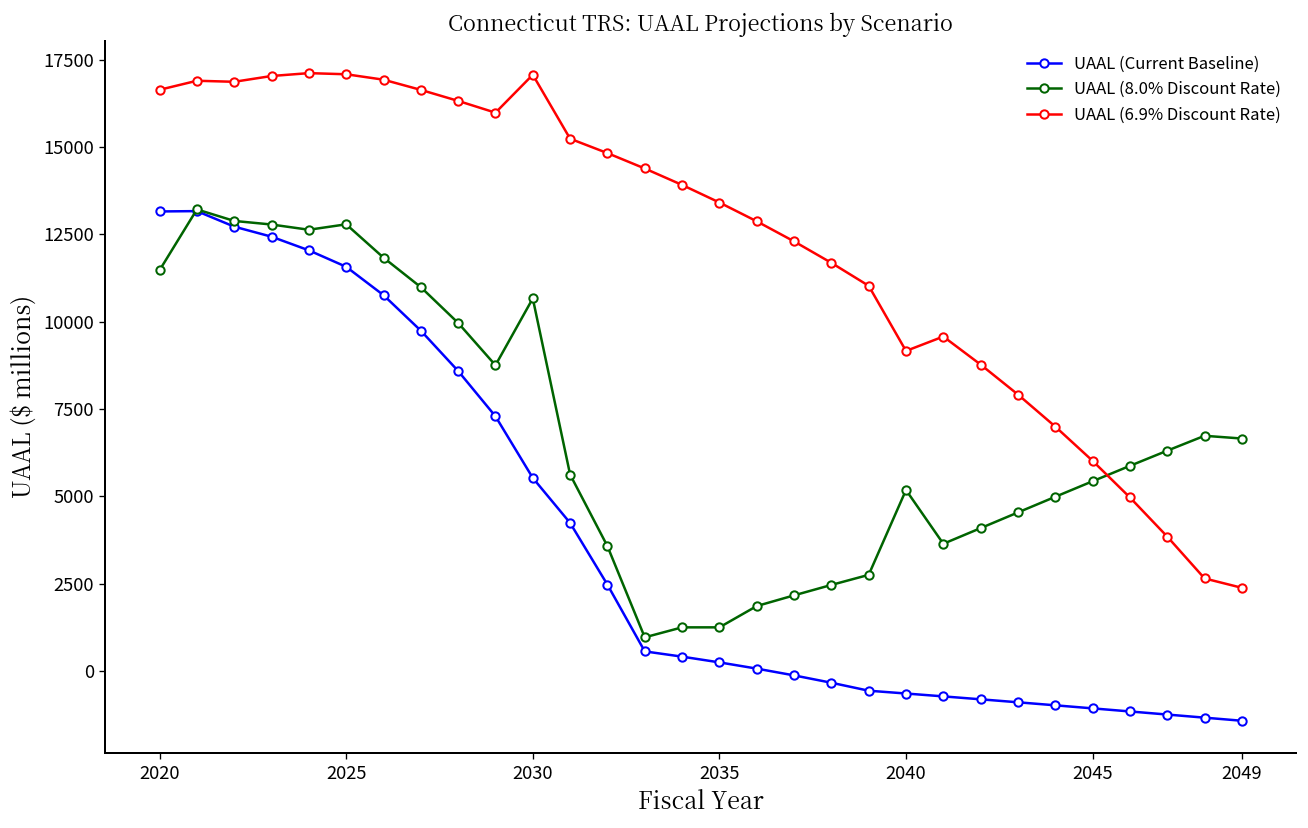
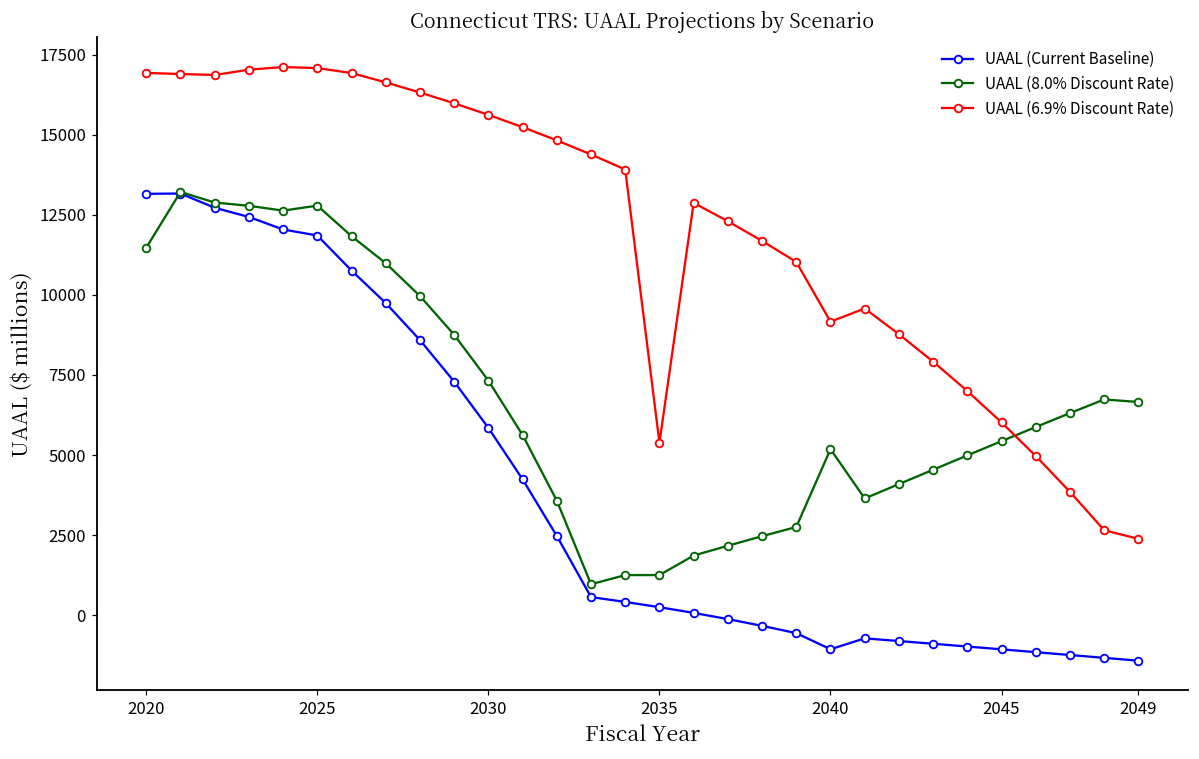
  {
    "UAAL (Current Baseline)": {
      "2020": 13200,
-     "2025": 11600,
-     "2030": 5500,
+     "2025": 11900,
+     "2030": 5800,
      "2035": 200,
-     "2040": -600,
+     "2040": -1100,
      "2045": -1100,
      "2049": -1400
    },
    "UAAL (8.0% Discount Rate)": {
      "2020": 11500,
      "2025": 12800,
-     "2030": 10700,
+     "2030": 7300,
      "2035": 1200,
      "2040": 5200,
      "2045": 5400,
      "2049": 6700
    },
    "UAAL (6.9% Discount Rate)": {
-     "2020": 16600,
+     "2020": 16900,
      "2025": 17100,
-     "2030": 17100,
-     "2035": 13400,
+     "2030": 15600,
+     "2035": 5400,
      "2040": 9200,
      "2045": 6000,
      "2049": 2400
    }
  }
